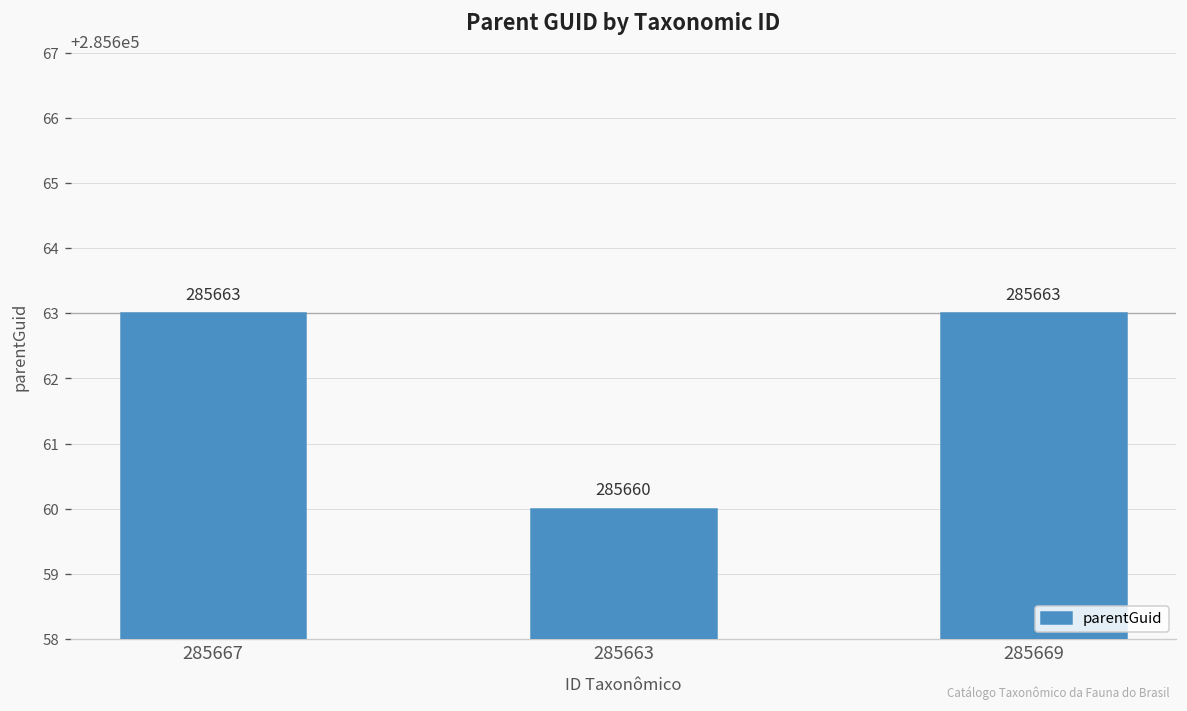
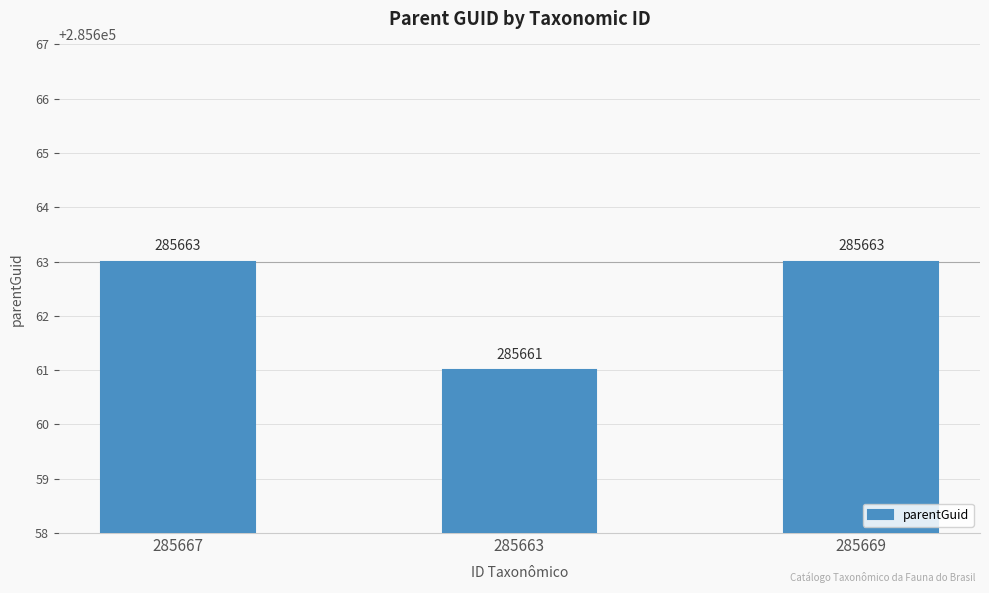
  {
    "285667": 285663,
-   "285663": 285660,
+   "285663": 285661,
    "285669": 285663
  }
